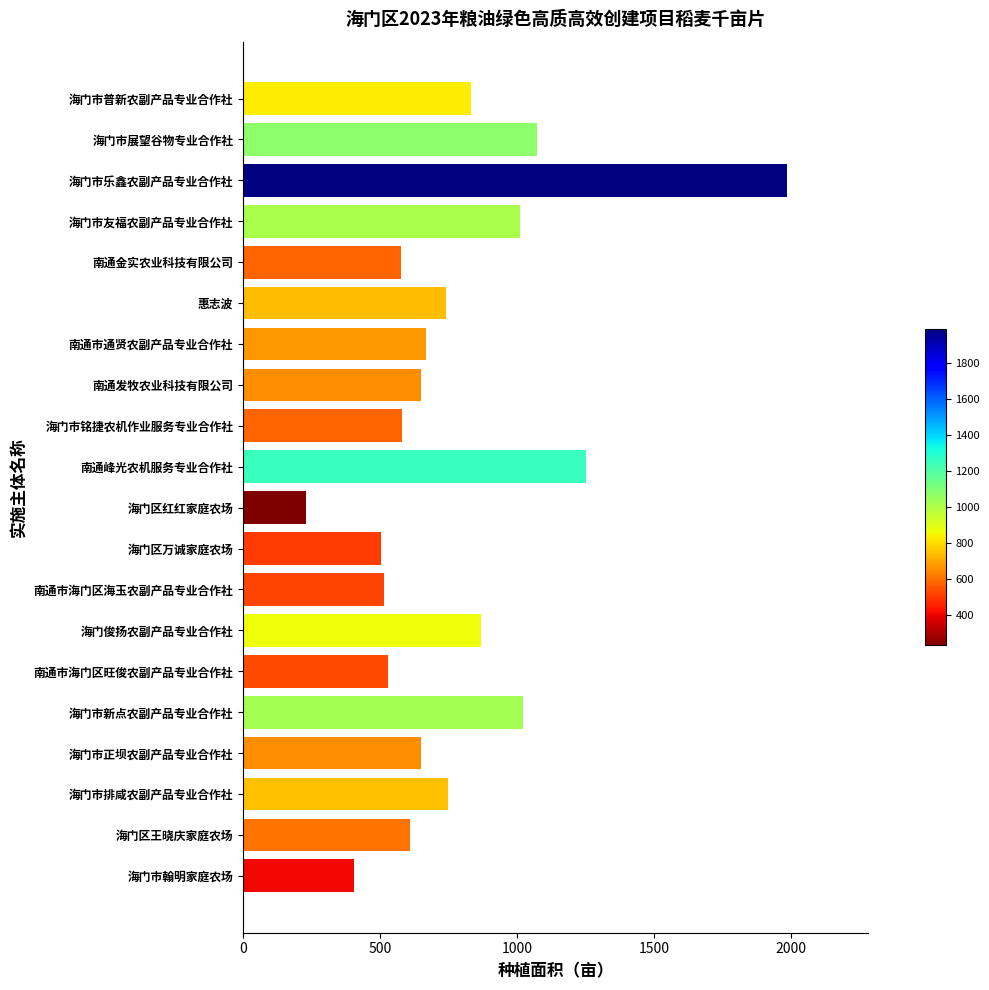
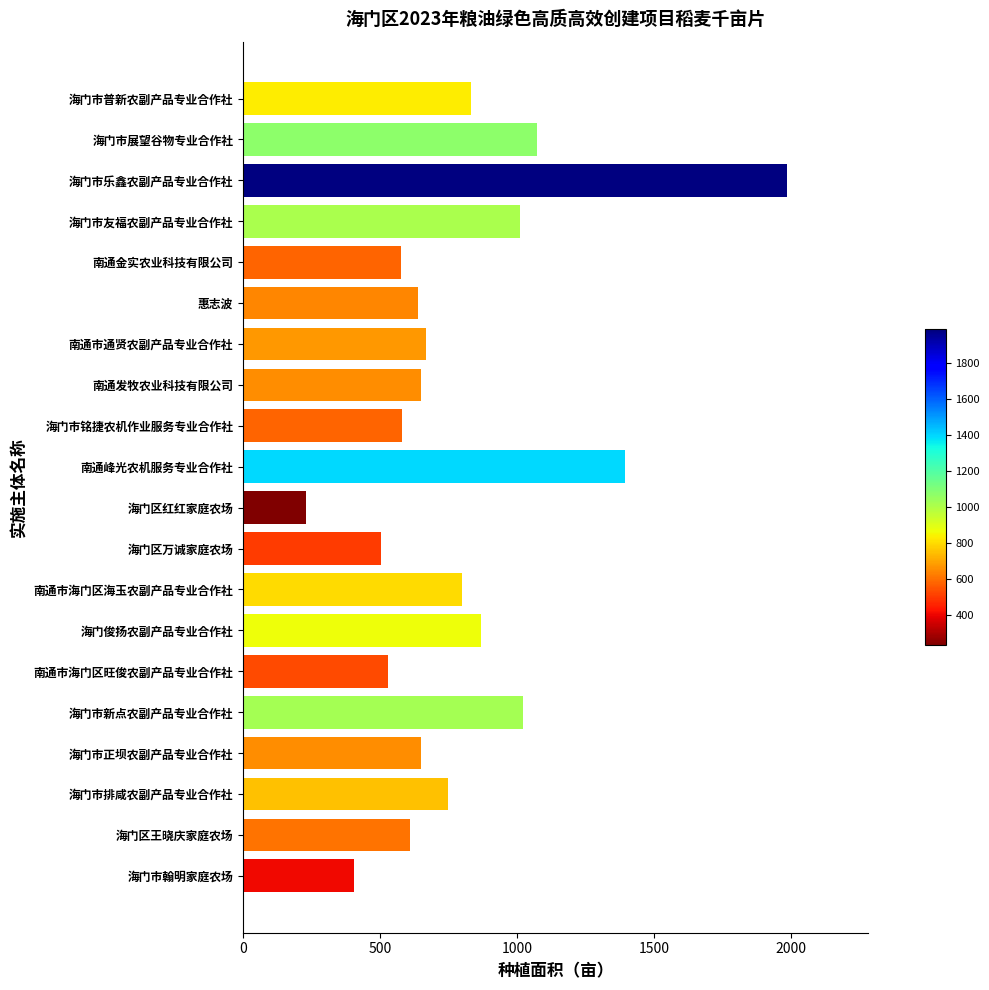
  {
    "海门市普新农副产品专业合作社": 830,
    "海门市展望谷物专业合作社": 1070,
    "海门市乐鑫农副产品专业合作社": 1990,
    "海门市友福农副产品专业合作社": 1010,
    "南通金实农业科技有限公司": 580,
-   "惠志波": 740,
+   "惠志波": 640,
    "南通市通贤农副产品专业合作社": 670,
    "南通发牧农业科技有限公司": 650,
    "海门市铭捷农机作业服务专业合作社": 580,
-   "南通峰光农机服务专业合作社": 1250,
+   "南通峰光农机服务专业合作社": 1400,
    "海门区红红家庭农场": 230,
    "海门区万诚家庭农场": 510,
-   "南通市海门区海玉农副产品专业合作社": 520,
+   "南通市海门区海玉农副产品专业合作社": 800,
    "海门俊扬农副产品专业合作社": 870,
    "南通市海门区旺俊农副产品专业合作社": 530,
    "海门市新点农副产品专业合作社": 1020,
    "海门市正坝农副产品专业合作社": 650,
    "海门市排咸农副产品专业合作社": 750,
    "海门区王晓庆家庭农场": 610,
    "海门市翰明家庭农场": 410
  }
